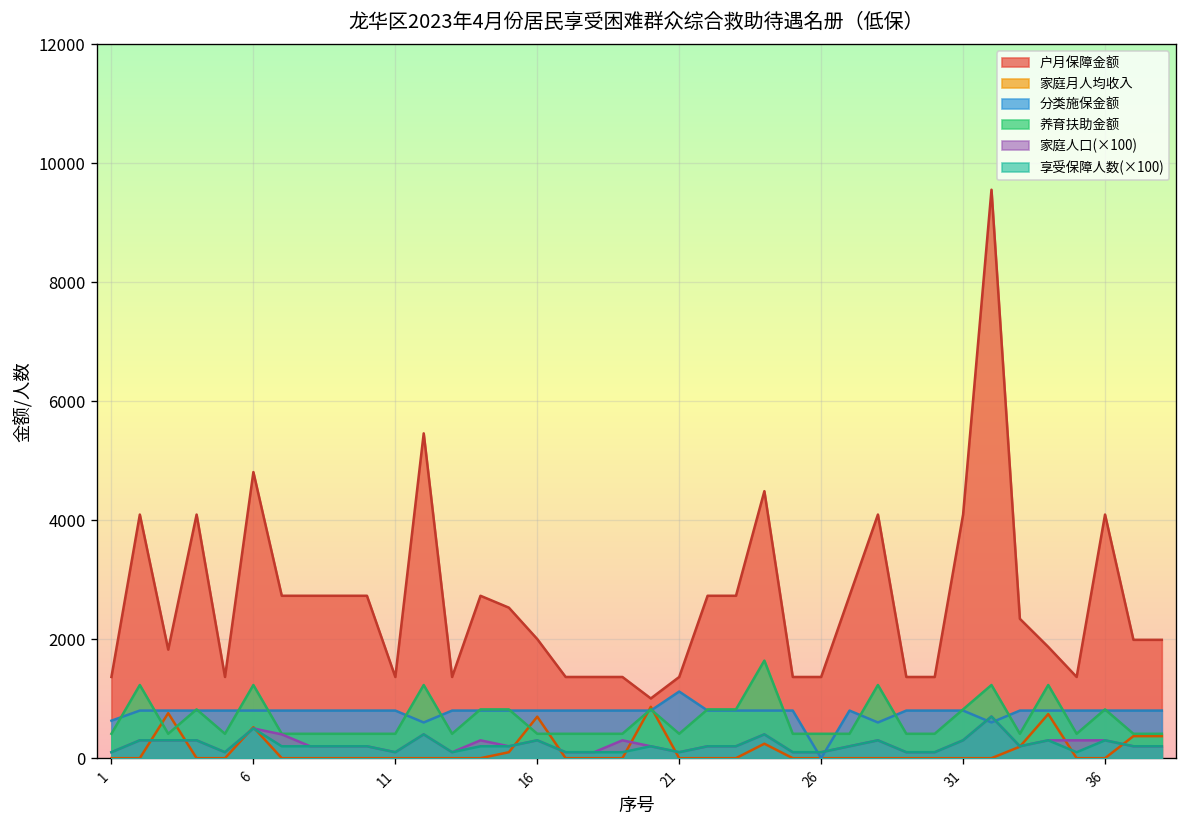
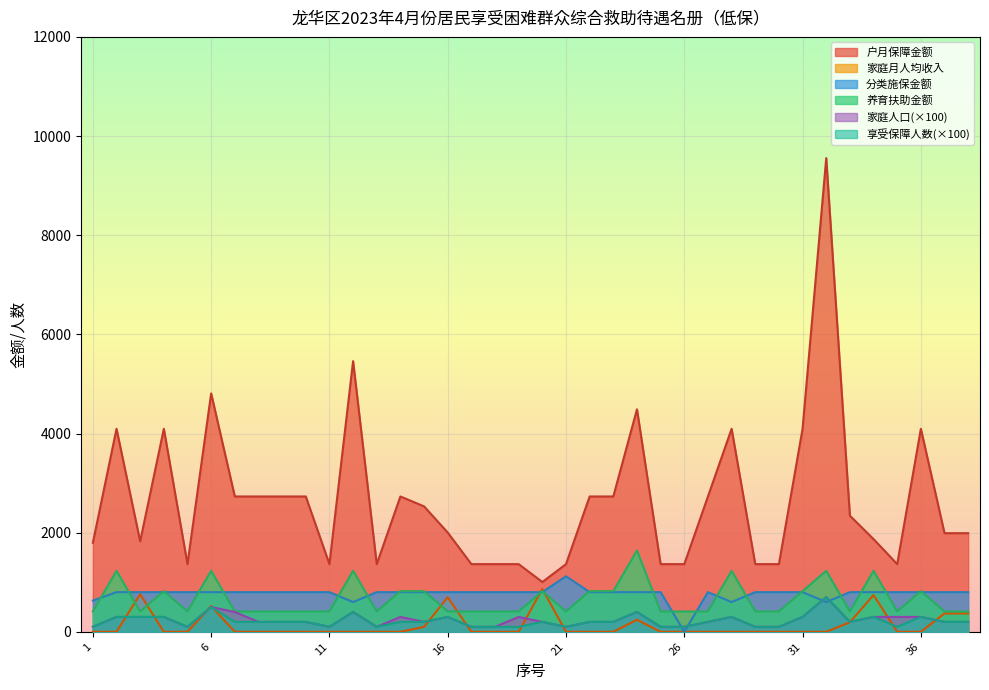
  {
    "户月保障金额": {
-     "1": 1400,
+     "1": 1800,
      "6": 4800,
      "11": 1400,
      "16": 2000,
      "21": 1400,
      "26": 1400,
      "31": 4100,
      "36": 4100
    },
    "家庭月人均收入": {
      "1": 0,
      "11": 0,
      "16": 700,
      "21": 0,
      "31": 0,
      "36": 0
    },
    "分类施保金额": {
      "1": 600,
      "6": 800,
      "11": 800,
      "16": 800,
      "21": 1100
    }
  }
